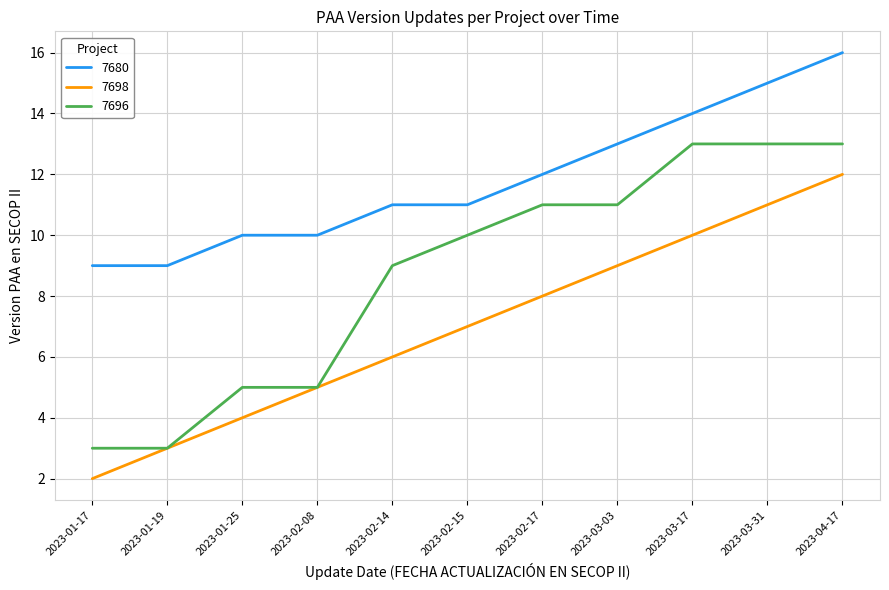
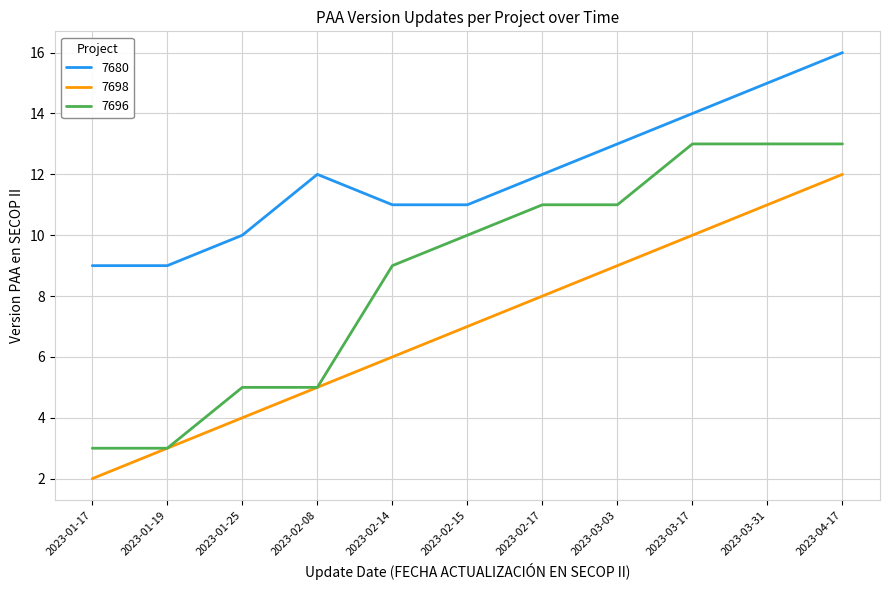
  {
    "7680": {
      "2023-01-17": 9,
      "2023-01-19": 9,
      "2023-01-25": 10,
-     "2023-02-08": 10,
+     "2023-02-08": 12,
      "2023-02-14": 11,
      "2023-02-15": 11,
      "2023-02-17": 12,
      "2023-03-03": 13,
      "2023-03-17": 14,
      "2023-03-31": 15,
      "2023-04-17": 16
    },
    "7698": {
      "2023-01-17": 2,
      "2023-01-25": 4,
      "2023-02-14": 6,
      "2023-02-15": 7,
      "2023-02-17": 8,
      "2023-03-03": 9,
      "2023-03-17": 10,
      "2023-03-31": 11,
      "2023-04-17": 12
    },
    "7696": {
      "2023-01-17": 3,
      "2023-01-25": 5,
      "2023-02-14": 9,
      "2023-02-15": 10,
      "2023-02-17": 11,
      "2023-03-03": 11,
      "2023-03-17": 13,
      "2023-03-31": 13,
      "2023-04-17": 13
    }
  }
